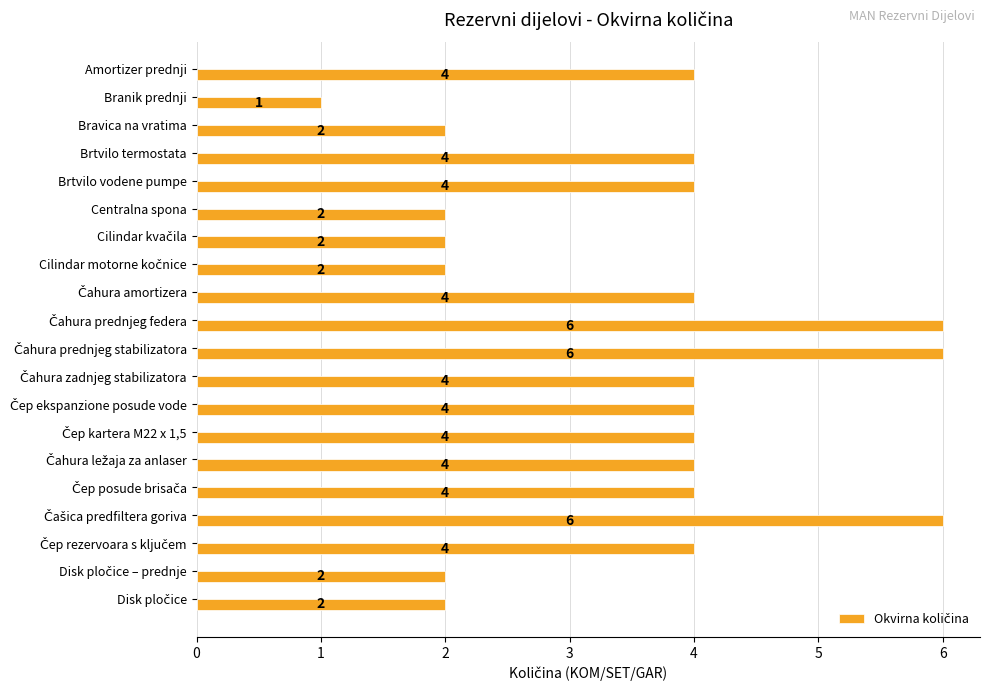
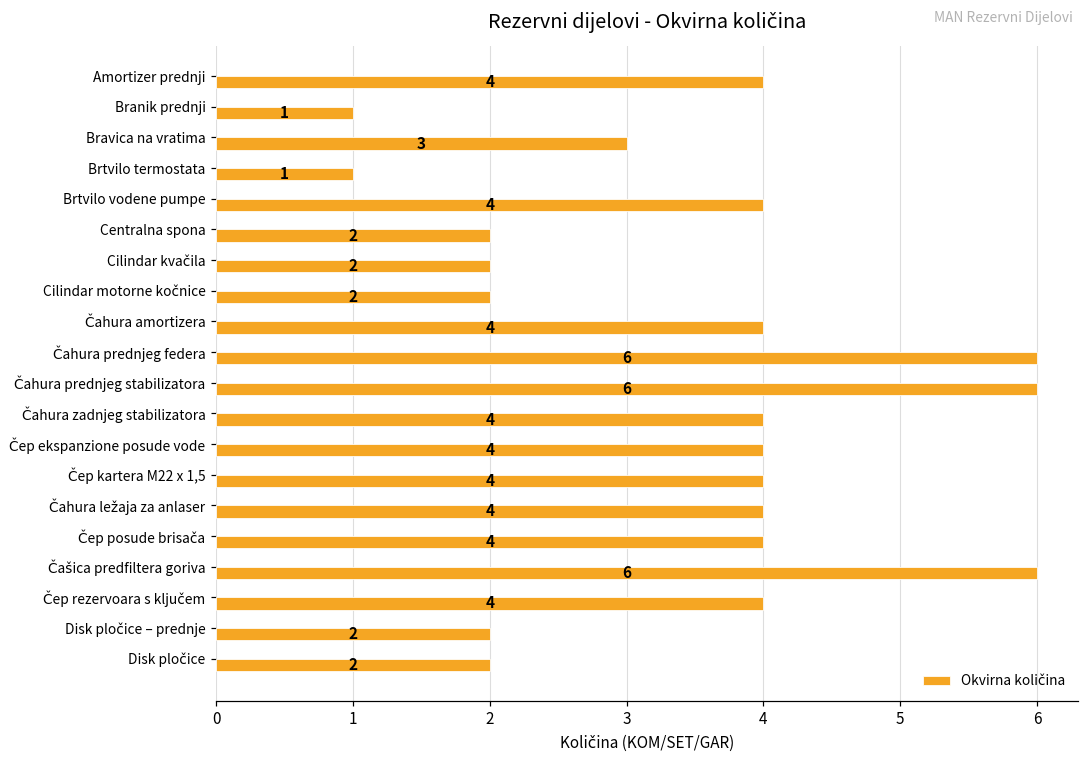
  {
    "Amortizer prednji": 4,
    "Branik prednji": 1,
-   "Bravica na vratima": 2,
-   "Brtvilo termostata": 4,
+   "Bravica na vratima": 3,
+   "Brtvilo termostata": 1,
    "Brtvilo vodene pumpe": 4,
    "Centralna spona": 2,
    "Cilindar kvačila": 2,
    "Cilindar motorne kočnice": 2,
    "Čahura amortizera": 4,
    "Čahura prednjeg federa": 6,
    "Čahura prednjeg stabilizatora": 6,
    "Čahura zadnjeg stabilizatora": 4,
    "Čep ekspanzione posude vode": 4,
    "Čep kartera M22 x 1,5": 4,
    "Čahura ležaja za anlaser": 4,
    "Čep posude brisača": 4,
    "Čašica predfiltera goriva": 6,
    "Čep rezervoara s ključem": 4,
    "Disk pločice – prednje": 2,
    "Disk pločice": 2
  }
